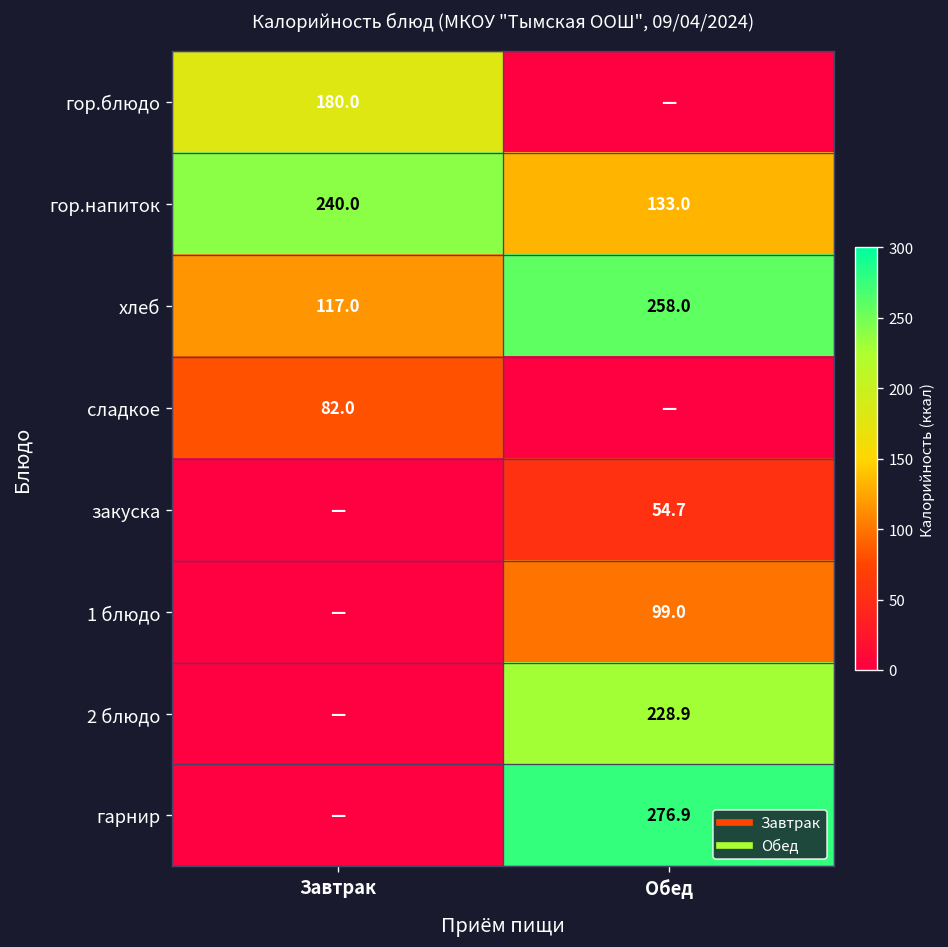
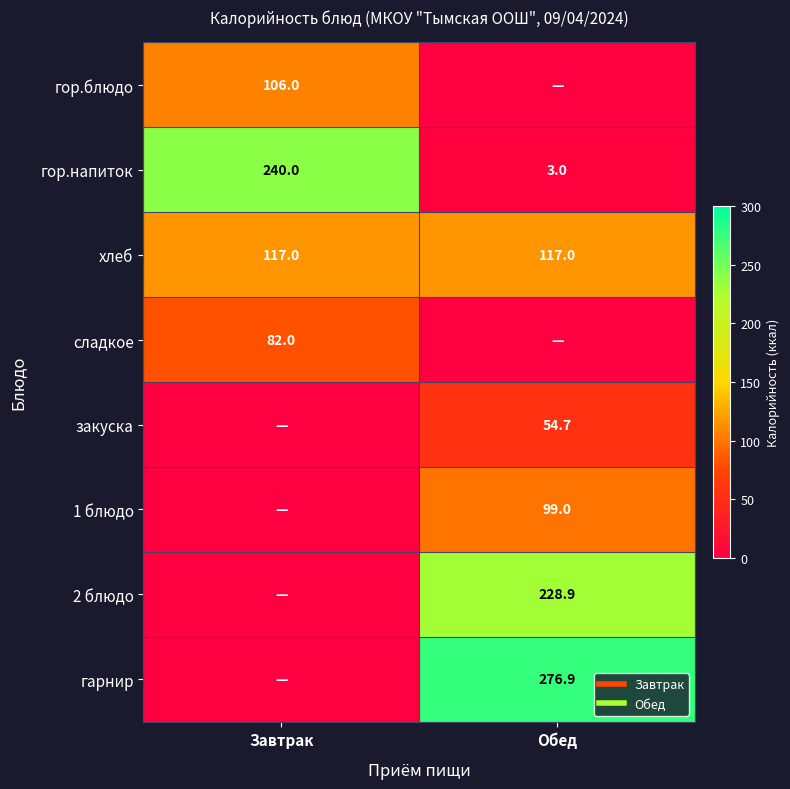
  {
    "гор.блюдо": {
-     "Завтрак": 180.0
+     "Завтрак": 106.0
    },
    "гор.напиток": {
      "Завтрак": 240.0,
-     "Обед": 133.0
+     "Обед": 3.0
    },
    "хлеб": {
      "Завтрак": 117.0,
-     "Обед": 258.0
+     "Обед": 117.0
    },
    "сладкое": {
      "Завтрак": 82.0
    },
    "закуска": {
      "Обед": 54.7
    },
    "1 блюдо": {
      "Обед": 99.0
    },
    "2 блюдо": {
      "Обед": 228.9
    },
    "гарнир": {
      "Обед": 276.9
    }
  }
